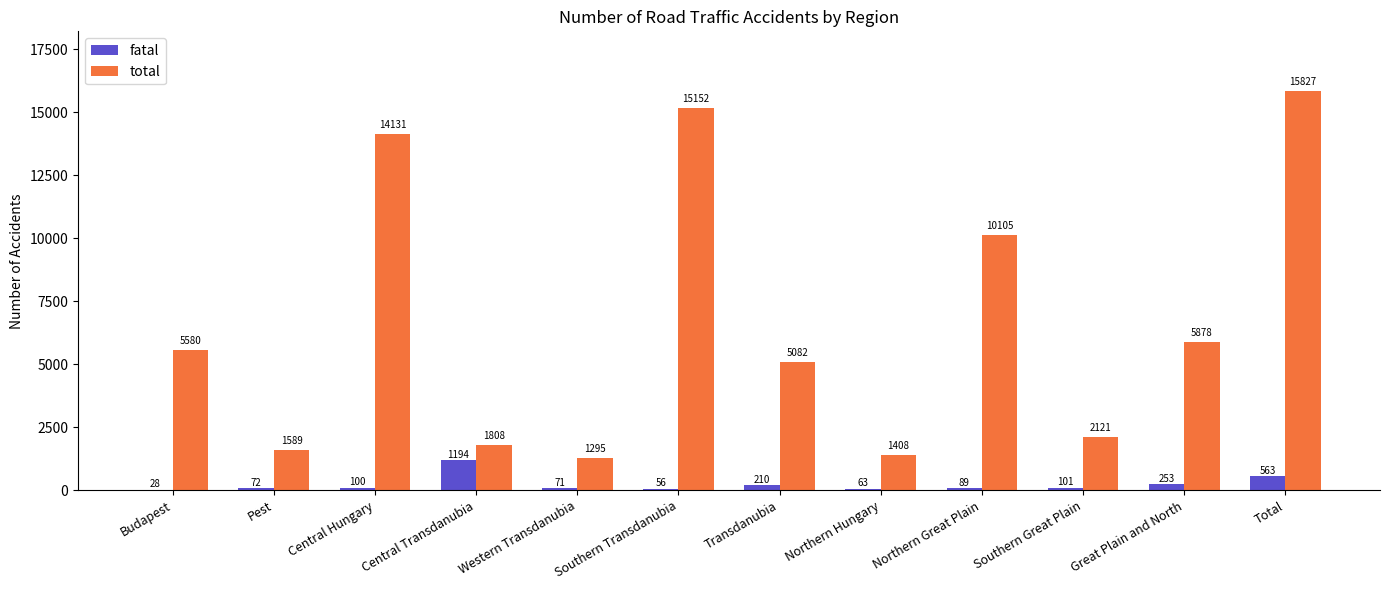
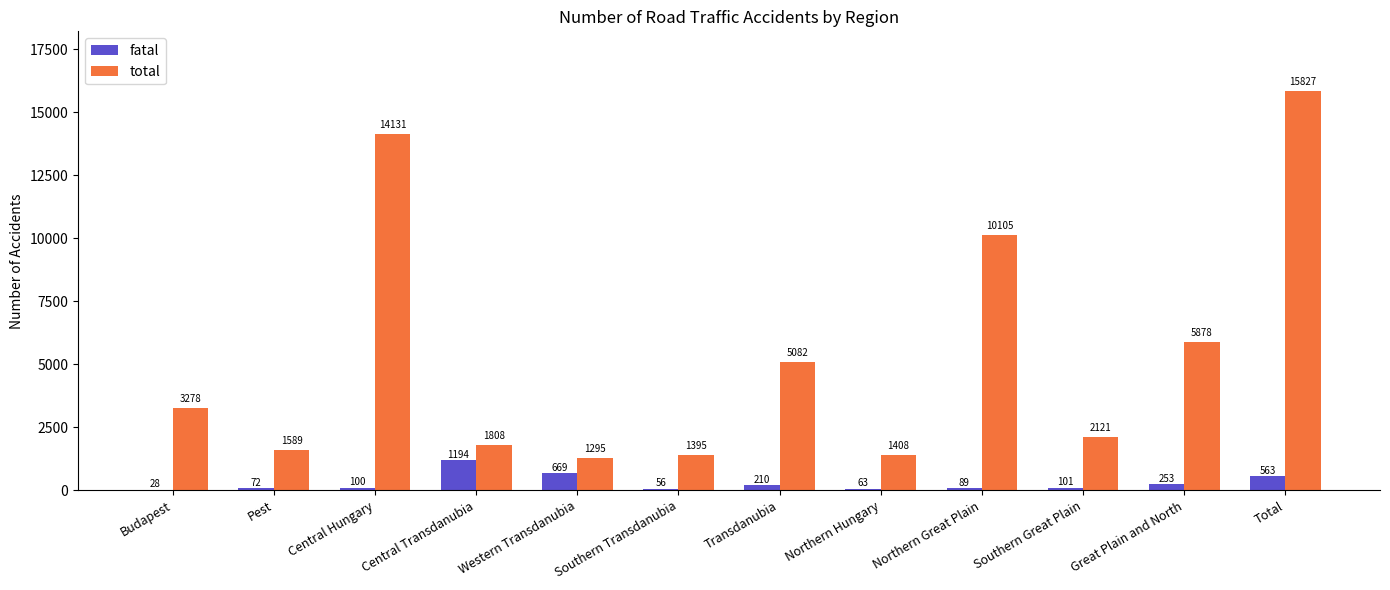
  {
    "fatal": {
      "Budapest": 28,
      "Pest": 72,
      "Central Hungary": 100,
      "Central Transdanubia": 1194,
-     "Western Transdanubia": 71,
+     "Western Transdanubia": 669,
      "Southern Transdanubia": 56,
      "Transdanubia": 210,
      "Northern Hungary": 63,
      "Northern Great Plain": 89,
      "Southern Great Plain": 101,
      "Great Plain and North": 253,
      "Total": 563
    },
    "total": {
-     "Budapest": 5580,
+     "Budapest": 3278,
      "Pest": 1589,
      "Central Hungary": 14131,
      "Central Transdanubia": 1808,
      "Western Transdanubia": 1295,
-     "Southern Transdanubia": 15152,
+     "Southern Transdanubia": 1395,
      "Transdanubia": 5082,
      "Northern Hungary": 1408,
      "Northern Great Plain": 10105,
      "Southern Great Plain": 2121,
      "Great Plain and North": 5878,
      "Total": 15827
    }
  }
